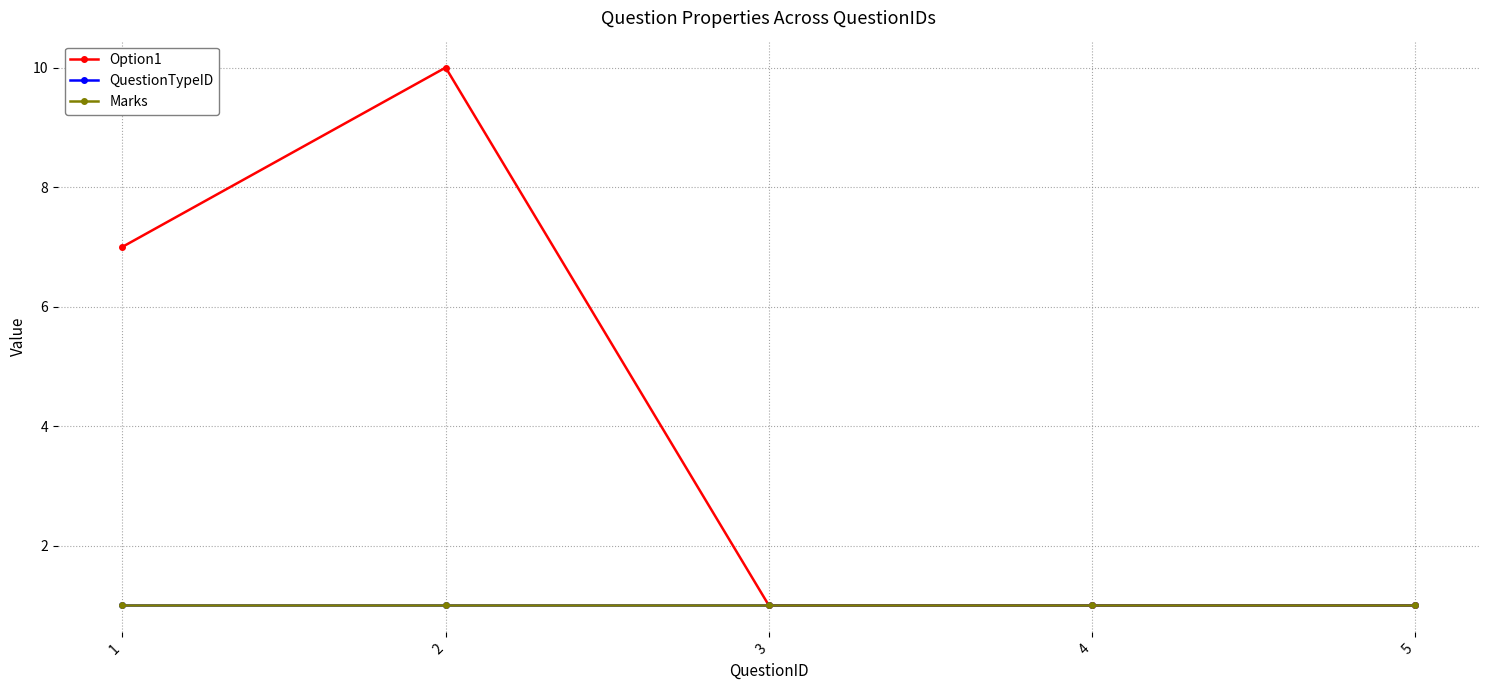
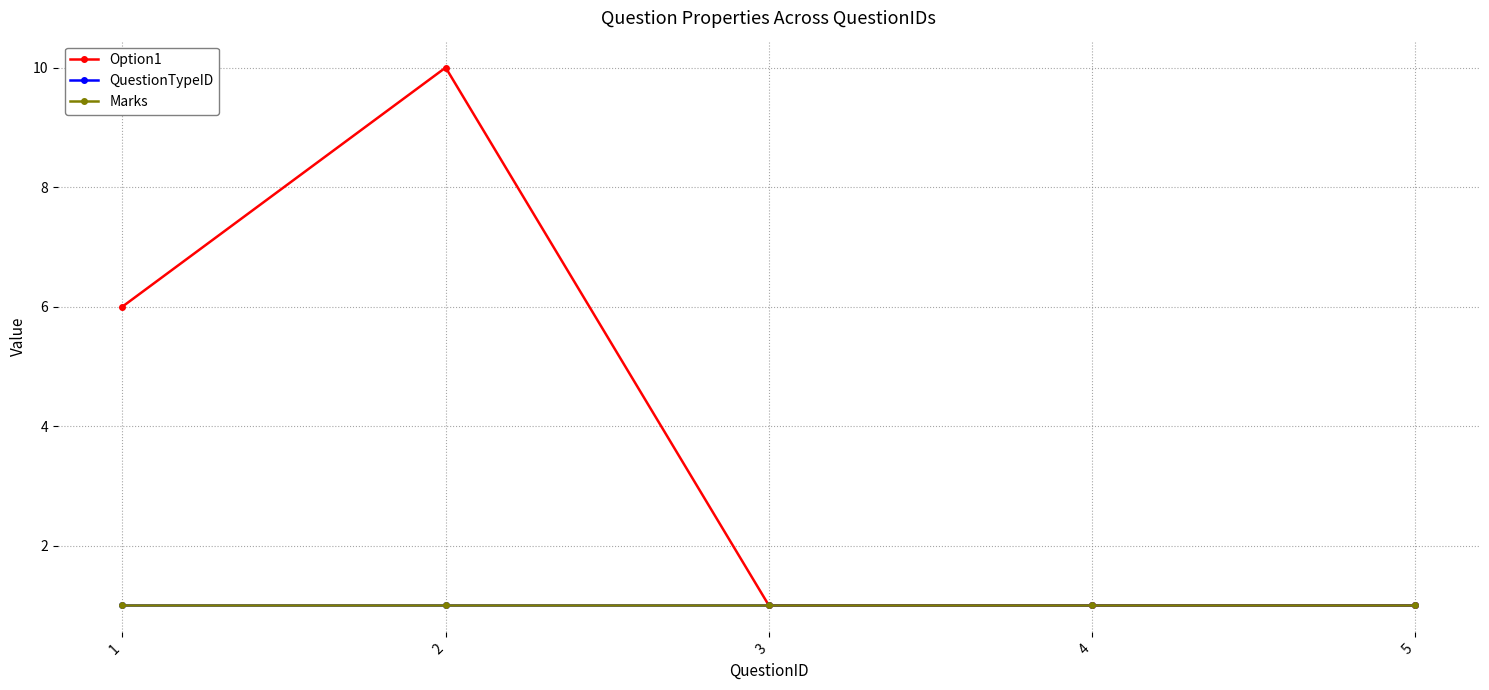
  {
    "Option1": {
-     "1": 7,
+     "1": 6,
      "2": 10
    },
    "Marks": {
      "1": 1,
      "2": 1
    }
  }
